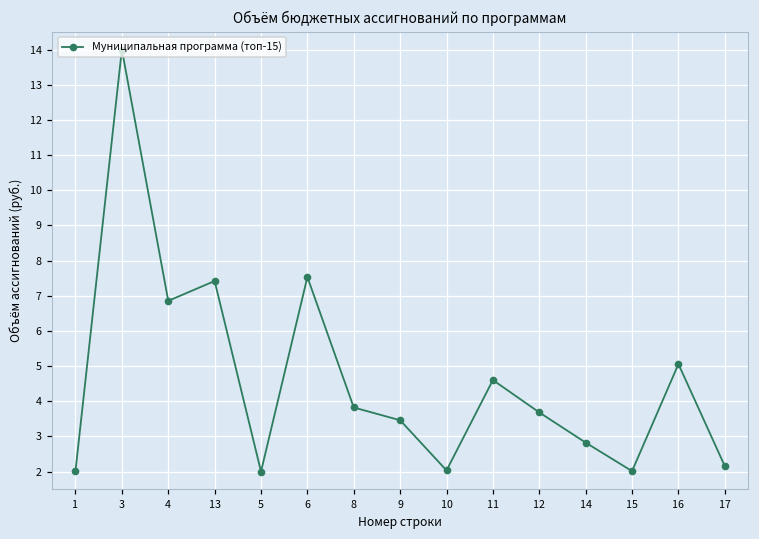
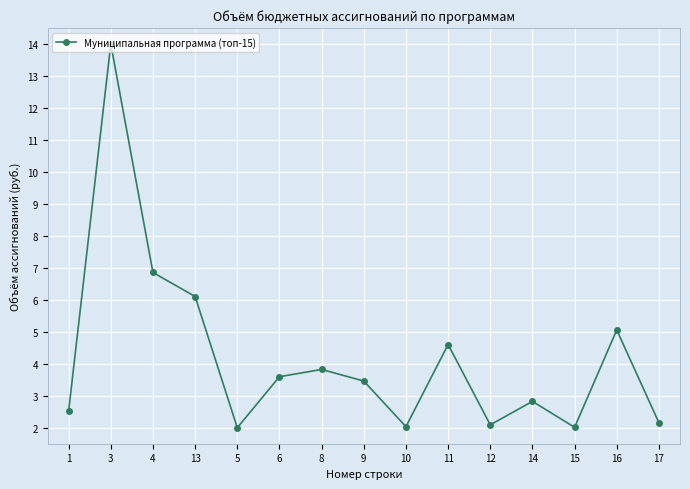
  {
-   "1": 2.0,
+   "1": 2.5,
    "4": 6.9,
-   "13": 7.4,
+   "13": 6.1,
    "5": 2.0,
-   "6": 7.5,
+   "6": 3.6,
    "8": 3.8,
    "9": 3.5,
    "10": 2.0,
    "11": 4.6,
-   "12": 3.7,
+   "12": 2.1,
    "14": 2.8,
    "15": 2.0,
    "16": 5.1,
    "17": 2.2
  }
